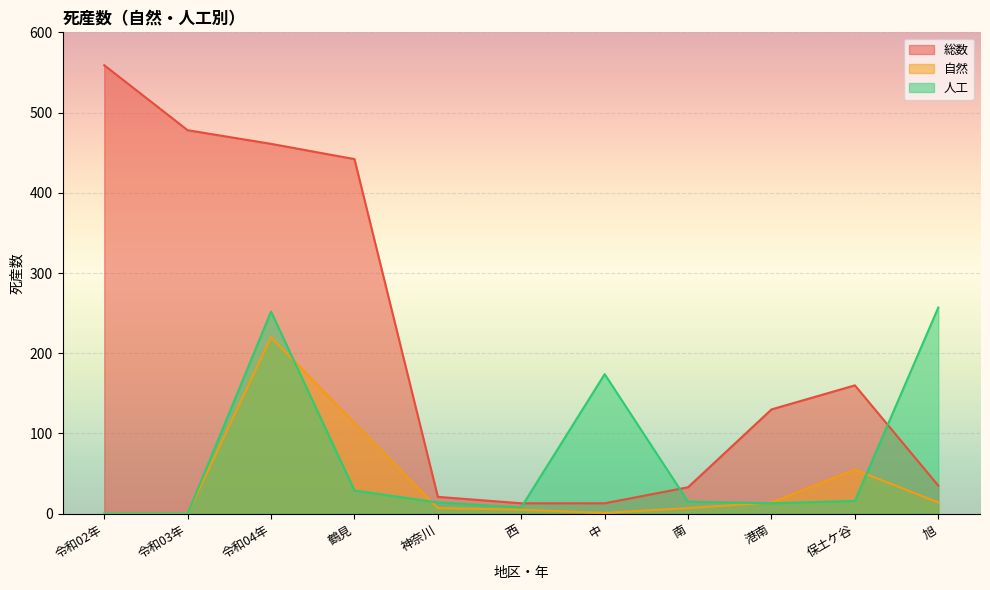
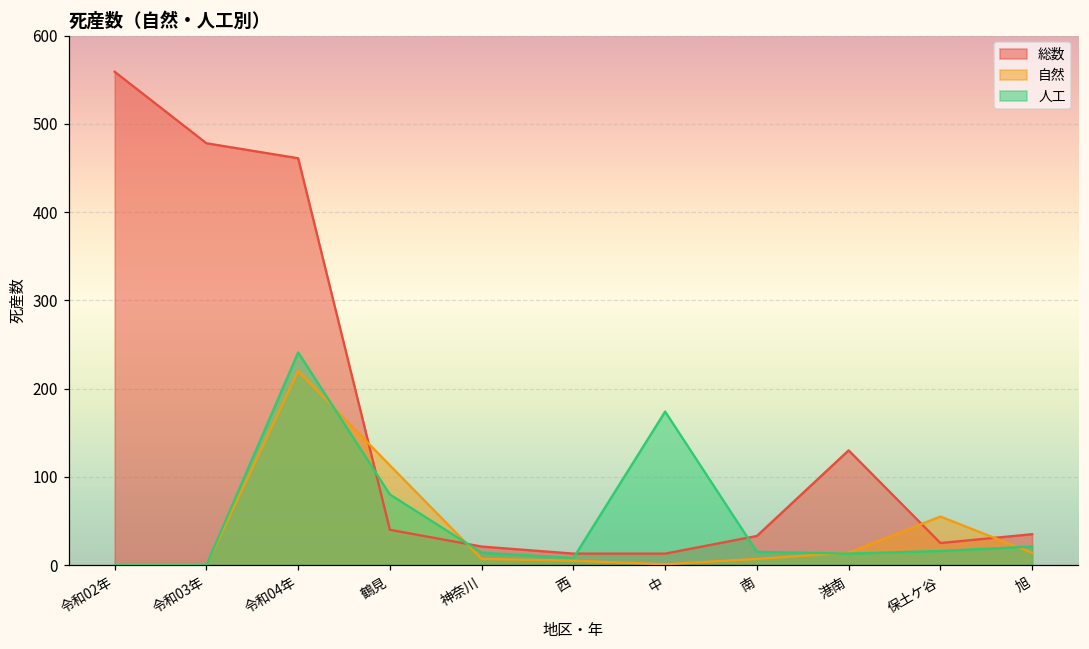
  {
    "総数": {
      "令和02年": 560,
      "令和03年": 480,
      "令和04年": 460,
-     "鶴見": 440,
+     "鶴見": 40,
      "神奈川": 20,
      "西": 10,
      "中": 10,
      "南": 30,
      "港南": 130,
-     "保土ケ谷": 160,
+     "保土ケ谷": 30,
      "旭": 40
    },
    "自然": {
      "令和04年": 220,
      "鶴見": 110,
      "神奈川": 10,
      "中": 0,
      "南": 10,
      "保土ケ谷": 60,
      "旭": 10
    },
    "人工": {
-     "令和04年": 250,
-     "鶴見": 30,
+     "令和04年": 240,
+     "鶴見": 80,
      "神奈川": 10,
      "中": 170,
      "南": 20,
      "保土ケ谷": 20,
-     "旭": 260
+     "旭": 20
    }
  }
